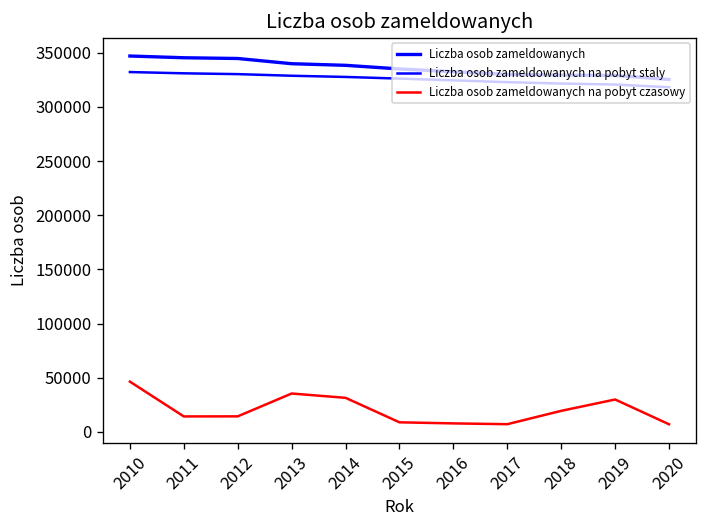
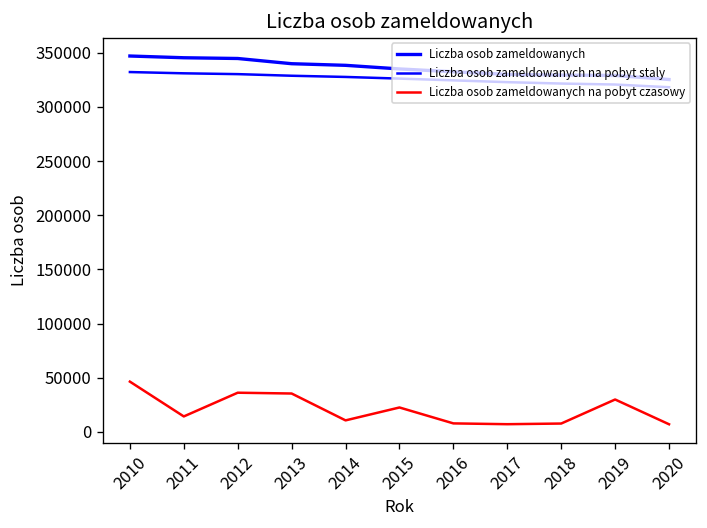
  {
    "Liczba osob zameldowanych na pobyt czasowy": {
      "2010": 50000,
      "2011": 10000,
-     "2012": 10000,
+     "2012": 40000,
      "2013": 40000,
-     "2014": 30000,
-     "2015": 10000,
+     "2014": 10000,
+     "2015": 20000,
      "2016": 10000,
      "2017": 10000,
-     "2018": 20000,
+     "2018": 10000,
      "2019": 30000,
      "2020": 10000
    }
  }
